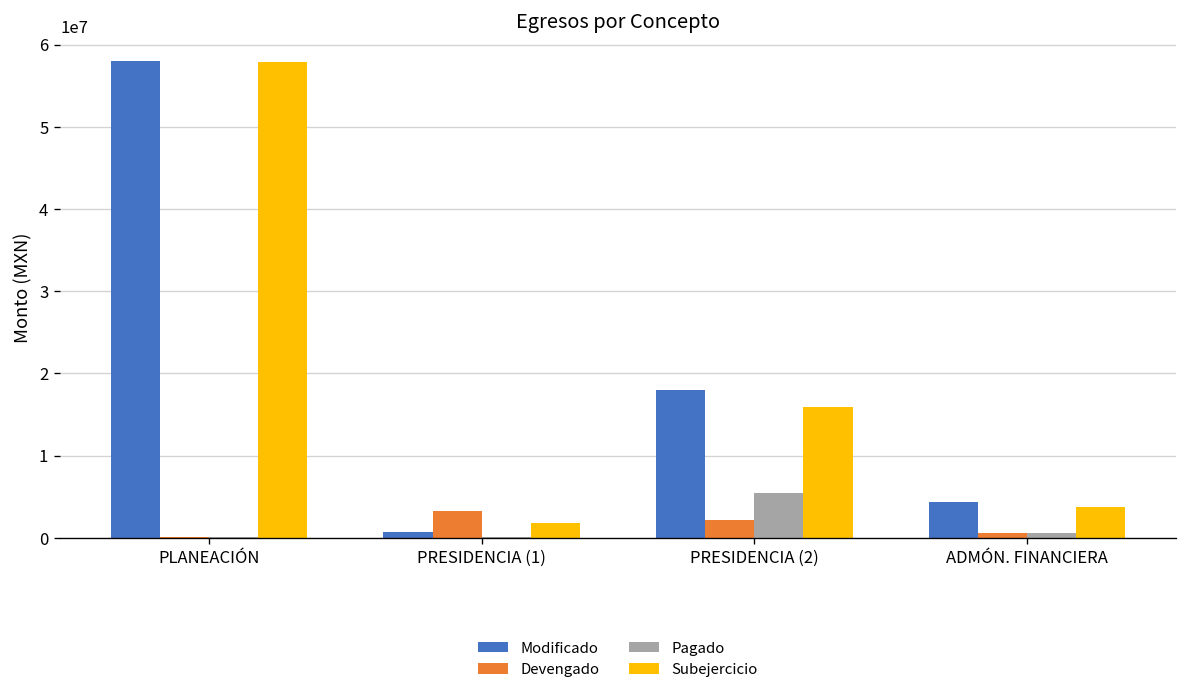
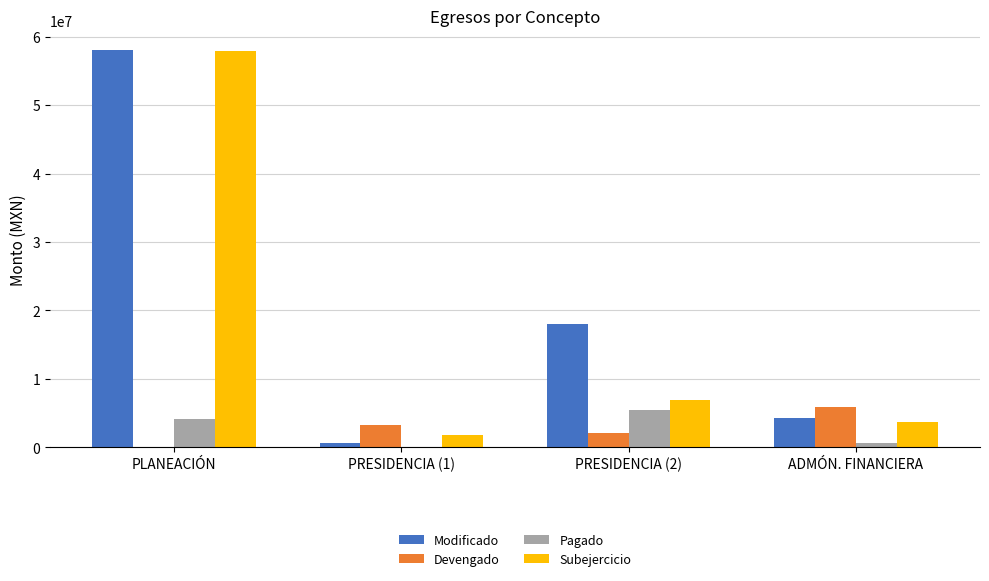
  {
    "Modificado": {
      "PLANEACIÓN": 58000000,
      "PRESIDENCIA (1)": 1000000,
      "PRESIDENCIA (2)": 18000000,
      "ADMÓN. FINANCIERA": 4000000
    },
    "Devengado": {
      "PRESIDENCIA (1)": 3000000,
      "PRESIDENCIA (2)": 2000000,
-     "ADMÓN. FINANCIERA": 1000000
+     "ADMÓN. FINANCIERA": 6000000
    },
    "Pagado": {
-     "PLANEACIÓN": 0,
+     "PLANEACIÓN": 4000000,
      "PRESIDENCIA (2)": 5000000,
      "ADMÓN. FINANCIERA": 1000000
    },
    "Subejercicio": {
      "PLANEACIÓN": 58000000,
      "PRESIDENCIA (1)": 2000000,
-     "PRESIDENCIA (2)": 16000000,
+     "PRESIDENCIA (2)": 7000000,
      "ADMÓN. FINANCIERA": 4000000
    }
  }
